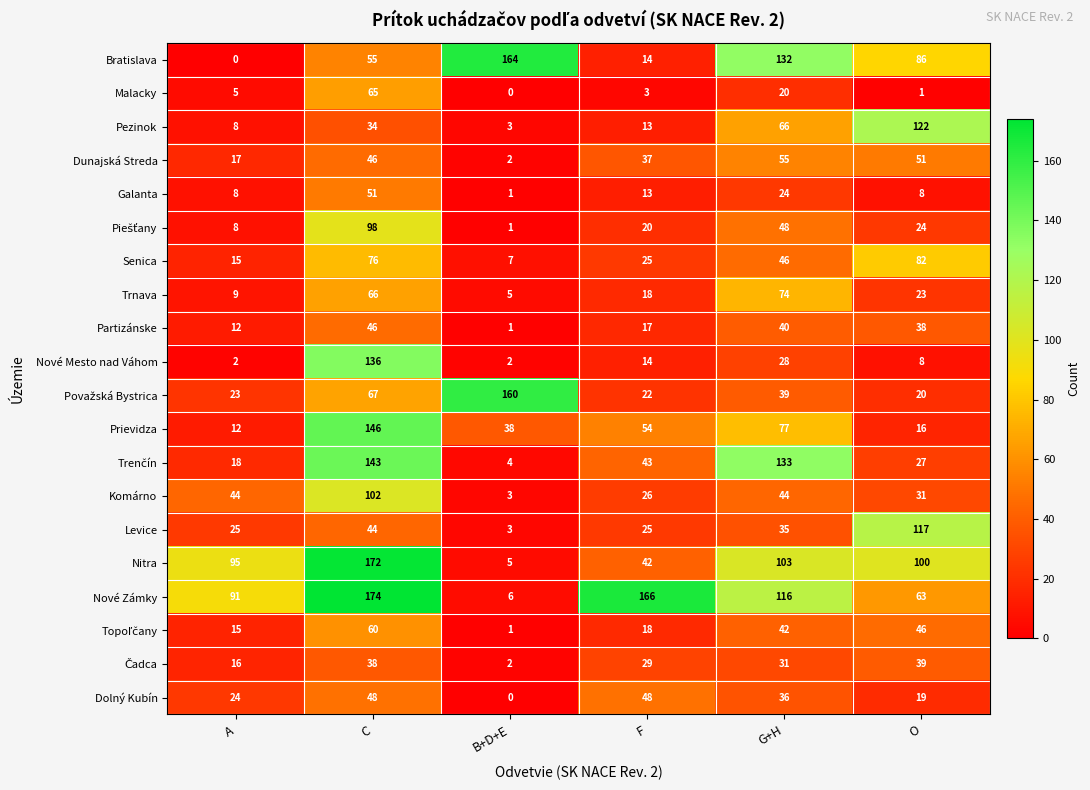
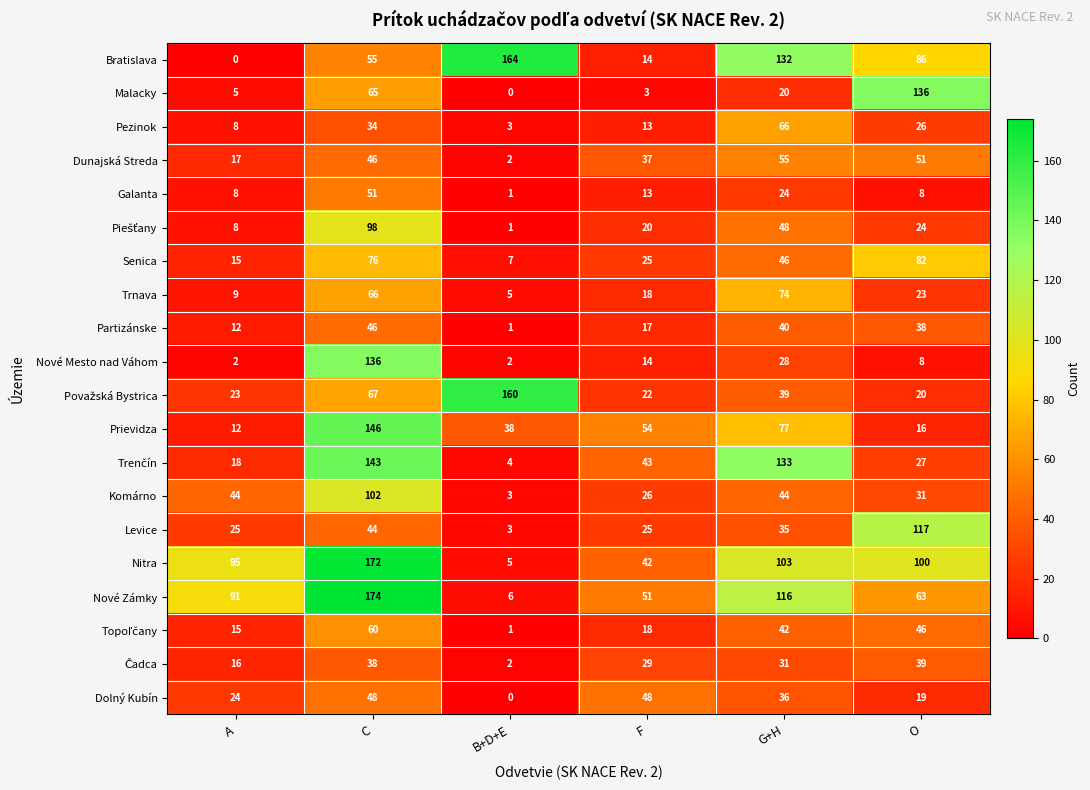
  {
    "Bratislava": {
      "A": 0,
      "C": 55,
      "B+D+E": 164,
      "F": 14,
      "G+H": 132,
      "O": 86
    },
    "Malacky": {
      "A": 5,
      "C": 65,
      "B+D+E": 0,
      "F": 3,
      "G+H": 20,
-     "O": 1
+     "O": 136
    },
    "Pezinok": {
      "A": 8,
      "C": 34,
      "B+D+E": 3,
      "F": 13,
      "G+H": 66,
-     "O": 122
+     "O": 26
    },
    "Dunajská Streda": {
      "A": 17,
      "C": 46,
      "B+D+E": 2,
      "F": 37,
      "G+H": 55,
      "O": 51
    },
    "Galanta": {
      "A": 8,
      "C": 51,
      "B+D+E": 1,
      "F": 13,
      "G+H": 24,
      "O": 8
    },
    "Piešťany": {
      "A": 8,
      "C": 98,
      "B+D+E": 1,
      "F": 20,
      "G+H": 48,
      "O": 24
    },
    "Senica": {
      "A": 15,
      "C": 76,
      "B+D+E": 7,
      "F": 25,
      "G+H": 46,
      "O": 82
    },
    "Trnava": {
      "A": 9,
      "C": 66,
      "B+D+E": 5,
      "F": 18,
      "G+H": 74,
      "O": 23
    },
    "Partizánske": {
      "A": 12,
      "C": 46,
      "B+D+E": 1,
      "F": 17,
      "G+H": 40,
      "O": 38
    },
    "Nové Mesto nad Váhom": {
      "A": 2,
      "C": 136,
      "B+D+E": 2,
      "F": 14,
      "G+H": 28,
      "O": 8
    },
    "Považská Bystrica": {
      "A": 23,
      "C": 67,
      "B+D+E": 160,
      "F": 22,
      "G+H": 39,
      "O": 20
    },
    "Prievidza": {
      "A": 12,
      "C": 146,
      "B+D+E": 38,
      "F": 54,
      "G+H": 77,
      "O": 16
    },
    "Trenčín": {
      "A": 18,
      "C": 143,
      "B+D+E": 4,
      "F": 43,
      "G+H": 133,
      "O": 27
    },
    "Komárno": {
      "A": 44,
      "C": 102,
      "B+D+E": 3,
      "F": 26,
      "G+H": 44,
      "O": 31
    },
    "Levice": {
      "A": 25,
      "C": 44,
      "B+D+E": 3,
      "F": 25,
      "G+H": 35,
      "O": 117
    },
    "Nitra": {
      "A": 95,
      "C": 172,
      "B+D+E": 5,
      "F": 42,
      "G+H": 103,
      "O": 100
    },
    "Nové Zámky": {
      "A": 91,
      "C": 174,
      "B+D+E": 6,
-     "F": 166,
+     "F": 51,
      "G+H": 116,
      "O": 63
    },
    "Topoľčany": {
      "A": 15,
      "C": 60,
      "B+D+E": 1,
      "F": 18,
      "G+H": 42,
      "O": 46
    },
    "Čadca": {
      "A": 16,
      "C": 38,
      "B+D+E": 2,
      "F": 29,
      "G+H": 31,
      "O": 39
    },
    "Dolný Kubín": {
      "A": 24,
      "C": 48,
      "B+D+E": 0,
      "F": 48,
      "G+H": 36,
      "O": 19
    }
  }
